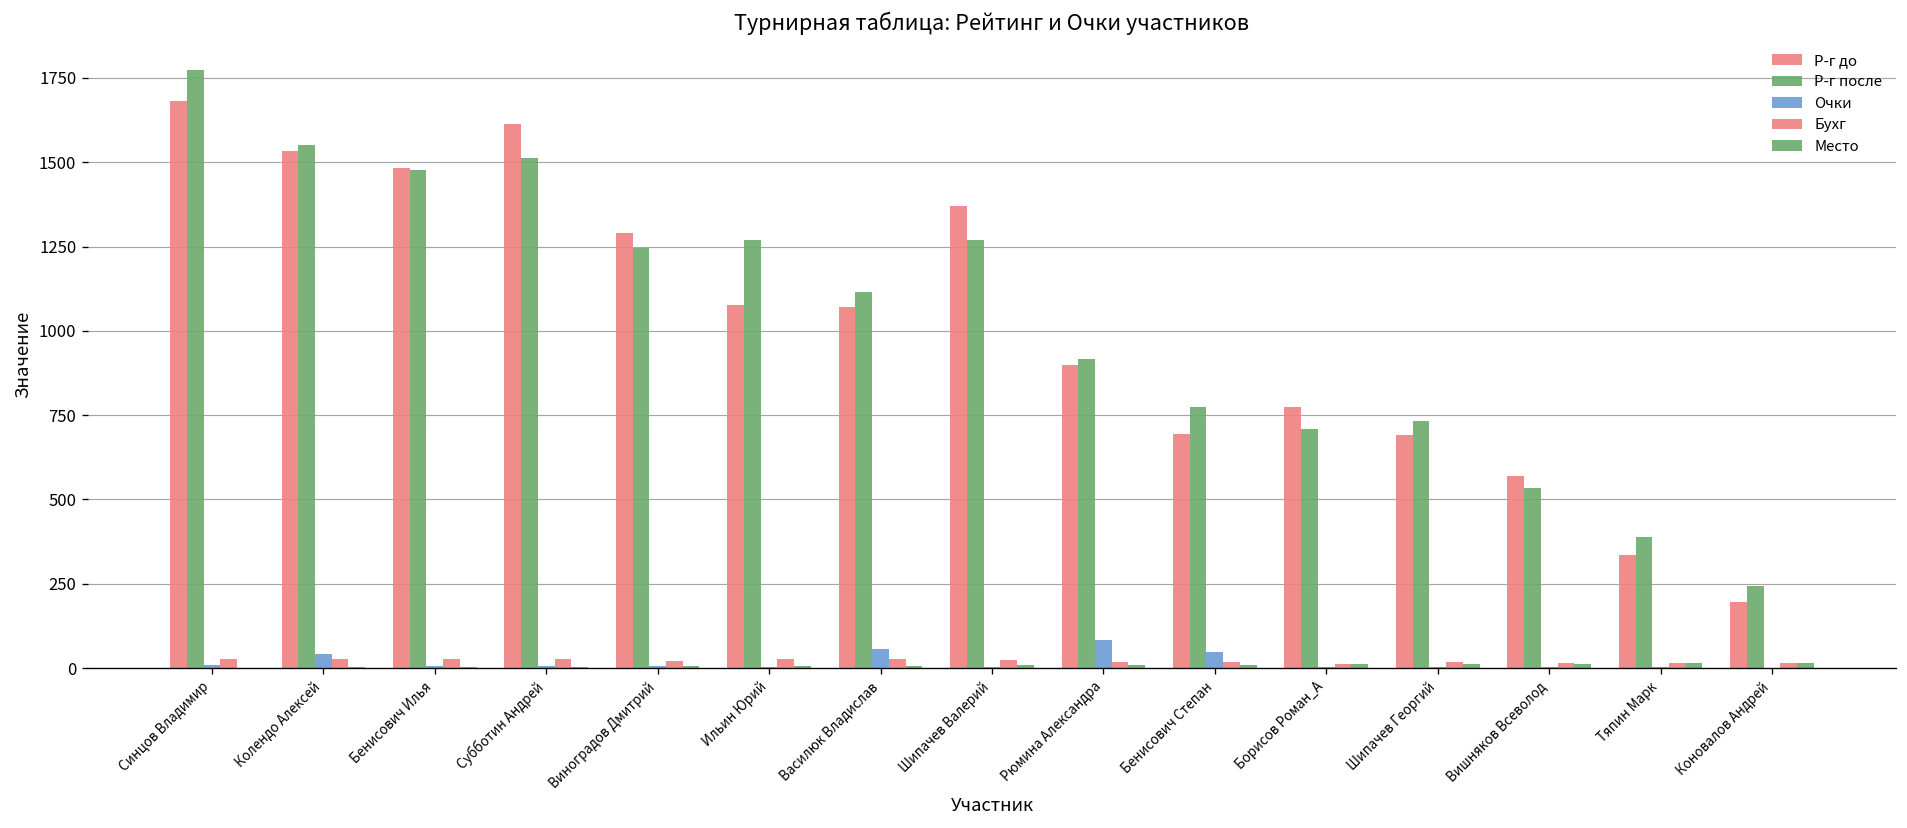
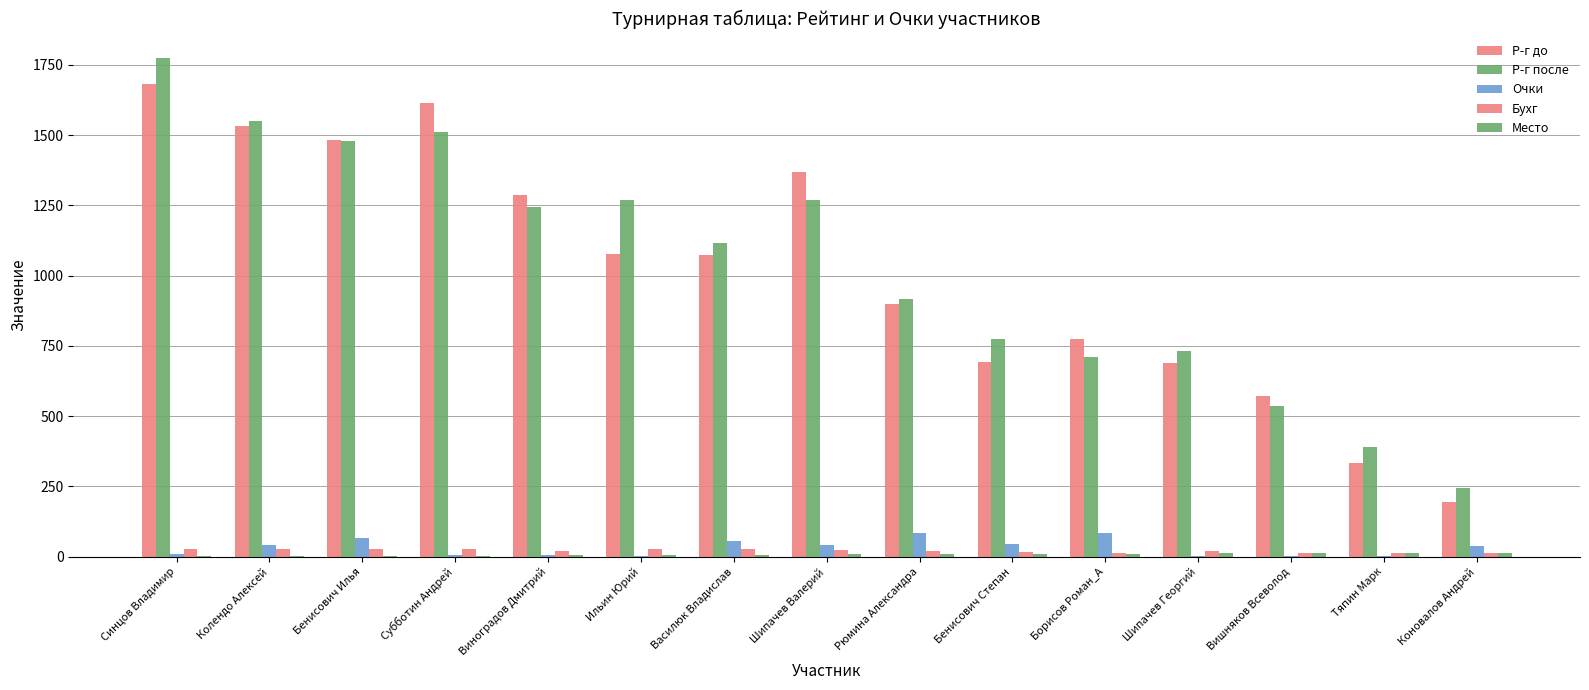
  {
    "Очки": {
      "Колендо Алексей": 40,
-     "Бенисович Илья": 10,
+     "Бенисович Илья": 70,
      "Василюк Владислав": 60,
-     "Шипачев Валерий": 0,
+     "Шипачев Валерий": 40,
      "Рюмина Александра": 80,
      "Бенисович Степан": 50,
-     "Борисов Роман_А": 0,
-     "Коновалов Андрей": 0
+     "Борисов Роман_А": 90,
+     "Коновалов Андрей": 40
    }
  }
